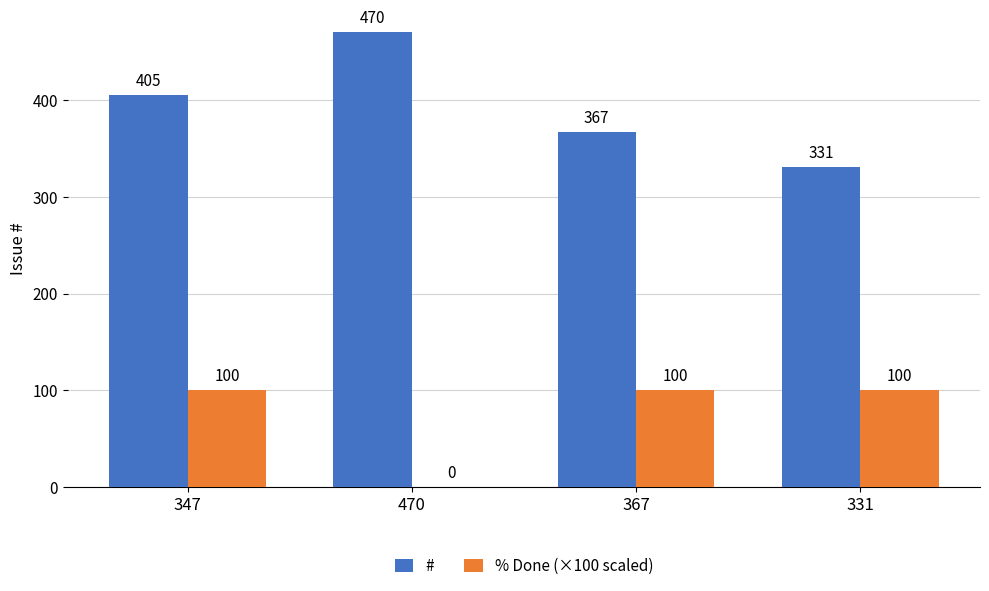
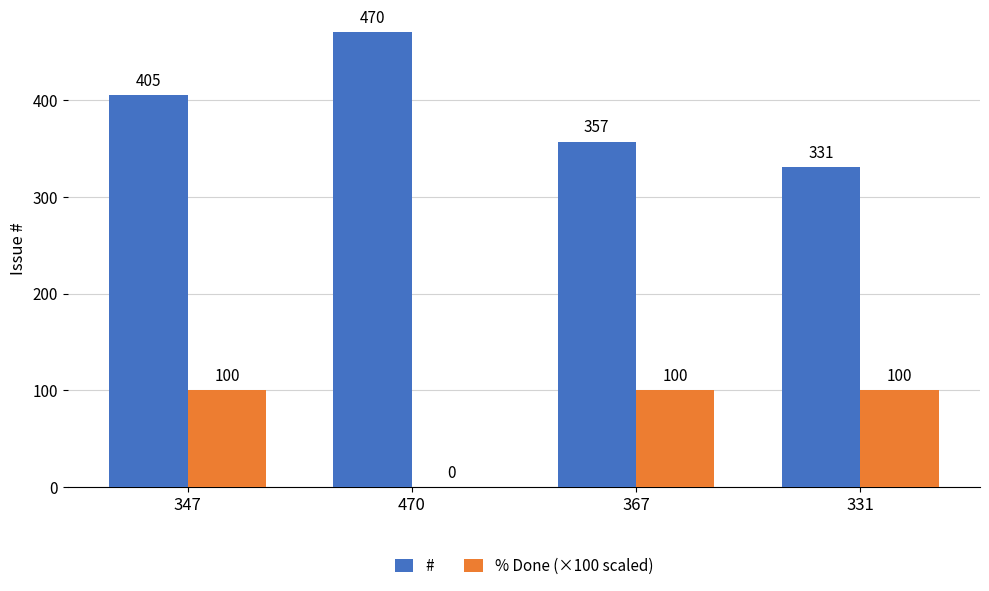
  {
    "#": {
      "347": 405,
      "470": 470,
-     "367": 367,
+     "367": 357,
      "331": 331
    },
    "% Done (×100 scaled)": {
      "347": 100,
      "470": 0,
      "367": 100,
      "331": 100
    }
  }
